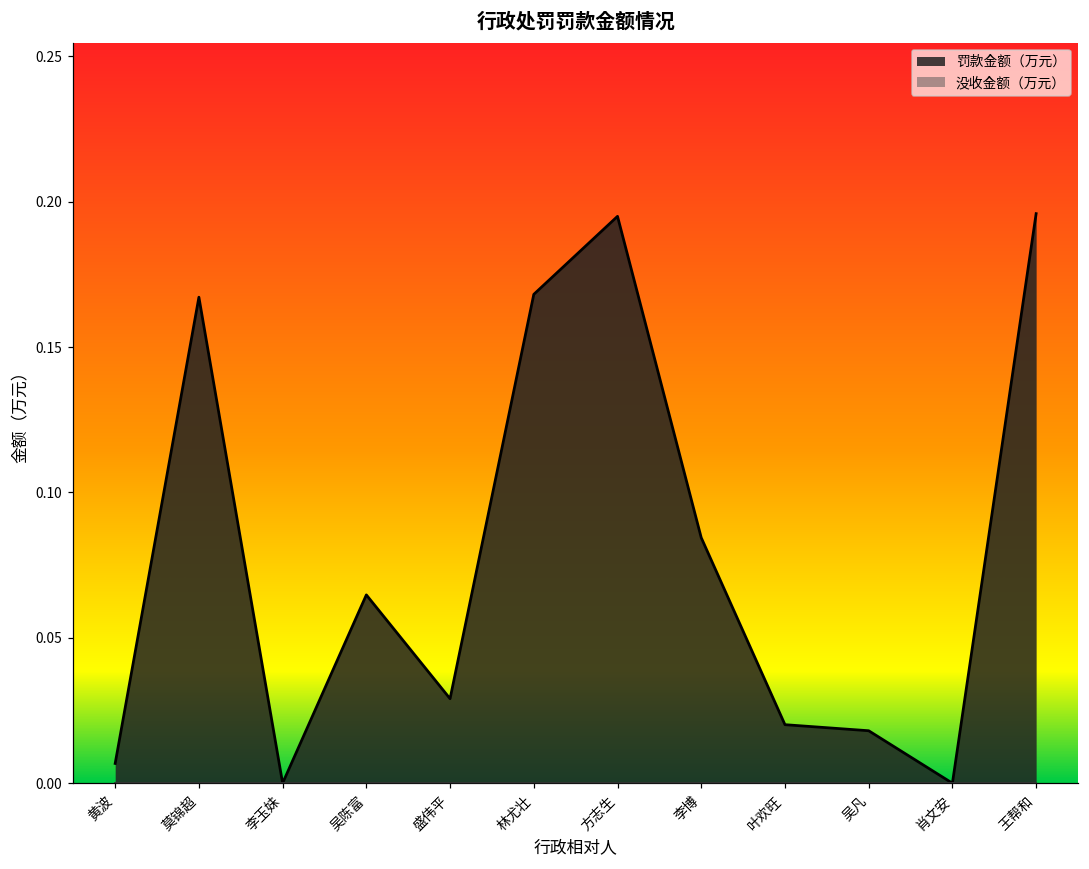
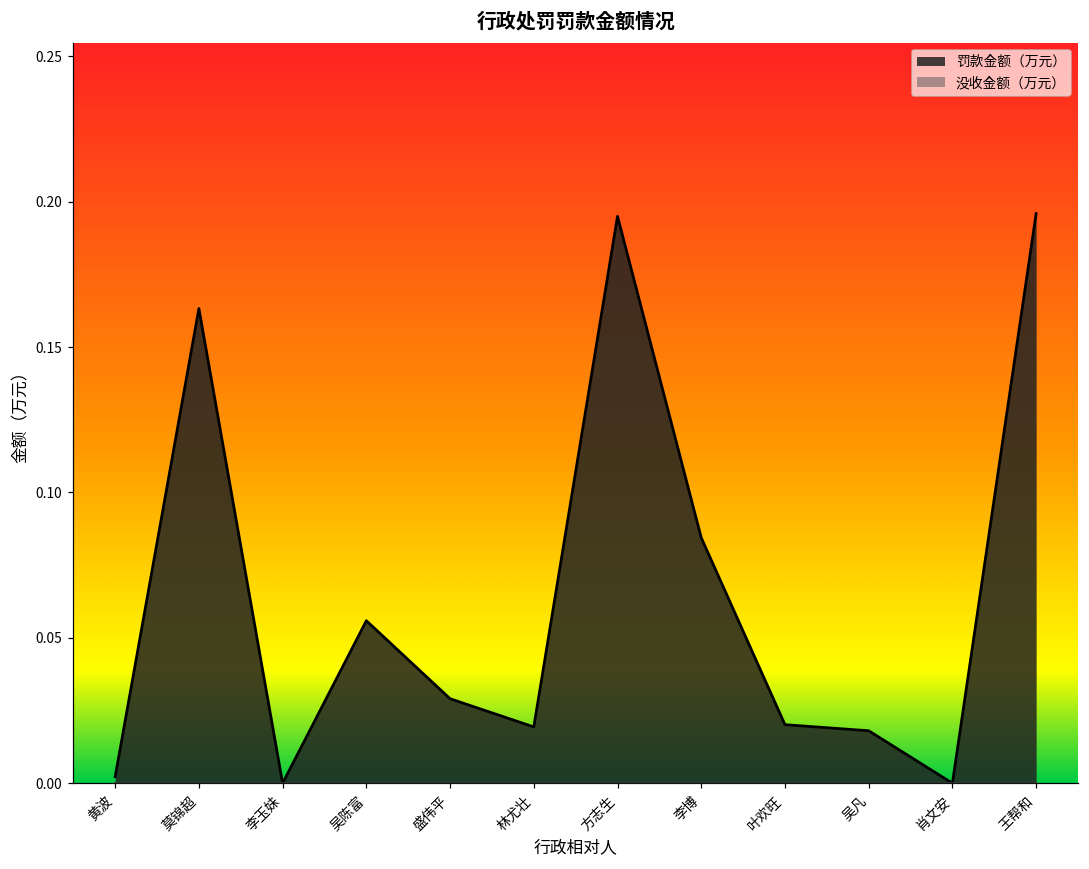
  {
    "罚款金额（万元）": {
-     "黄波": 0.007,
-     "莫锦超": 0.167,
-     "吴陈富": 0.065,
+     "黄波": 0.002,
+     "莫锦超": 0.163,
+     "吴陈富": 0.056,
      "盛伟平": 0.029,
-     "林尤壮": 0.168,
+     "林尤壮": 0.019,
      "方志生": 0.195,
      "李博": 0.084,
      "叶欢旺": 0.020,
      "吴凡": 0.018,
      "王帮和": 0.196
    },
    "没收金额（万元）": {
      "黄波": 0.000,
      "莫锦超": 0.000,
      "吴陈富": 0.000,
      "盛伟平": 0.000,
      "林尤壮": 0.000,
      "方志生": 0.000,
      "李博": 0.000,
      "叶欢旺": 0.000,
      "吴凡": 0.000,
      "王帮和": 0.000
    }
  }
